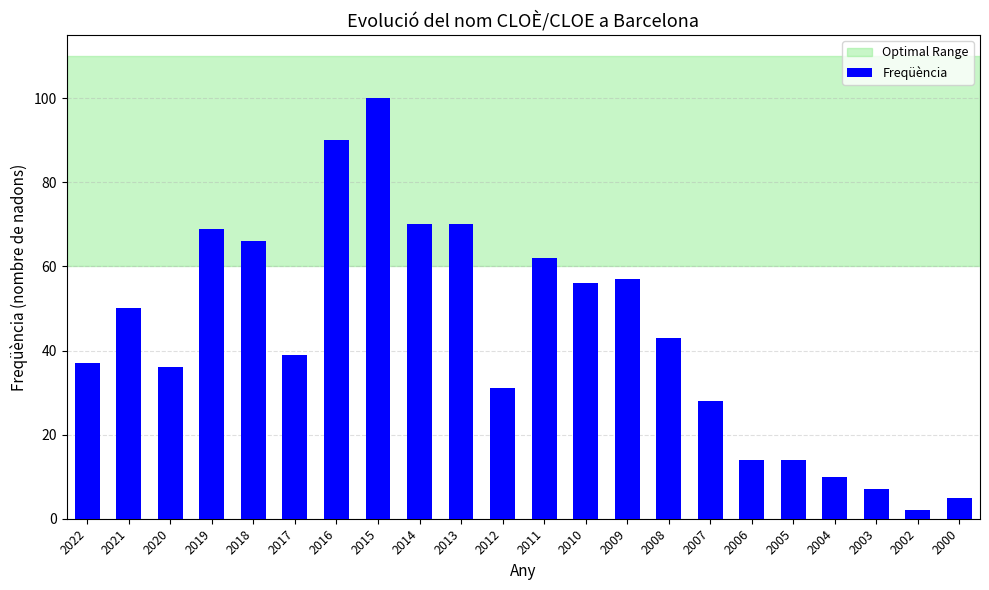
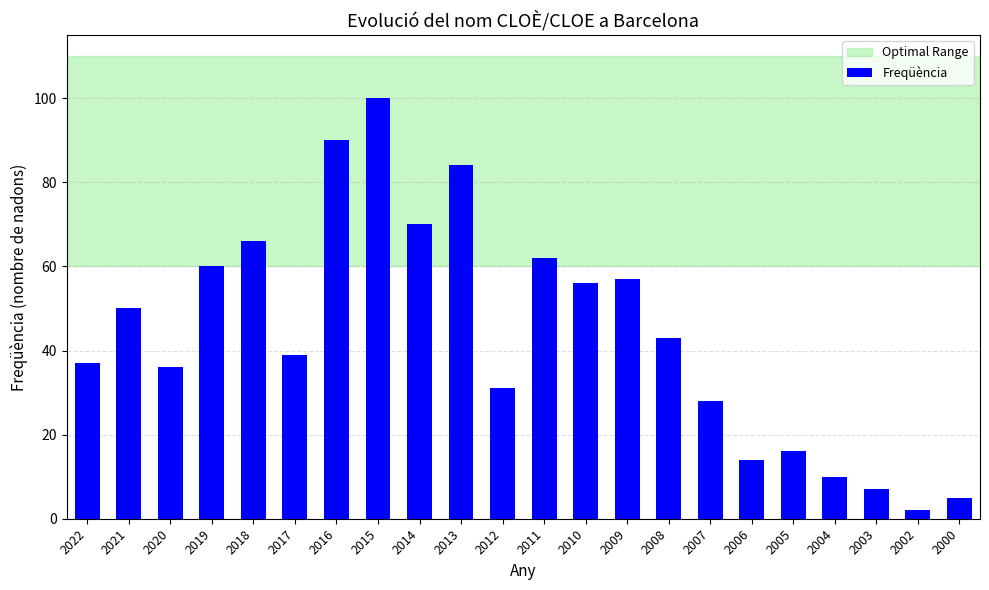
  {
    "2022": 37,
    "2021": 50,
    "2020": 36,
-   "2019": 69,
+   "2019": 60,
    "2018": 66,
    "2017": 39,
    "2016": 90,
    "2015": 100,
    "2014": 70,
-   "2013": 70,
+   "2013": 84,
    "2012": 31,
    "2011": 62,
    "2010": 56,
    "2009": 57,
    "2008": 43,
    "2007": 28,
    "2006": 14,
-   "2005": 14,
+   "2005": 16,
    "2004": 10,
    "2003": 7,
    "2002": 2,
    "2000": 5
  }
